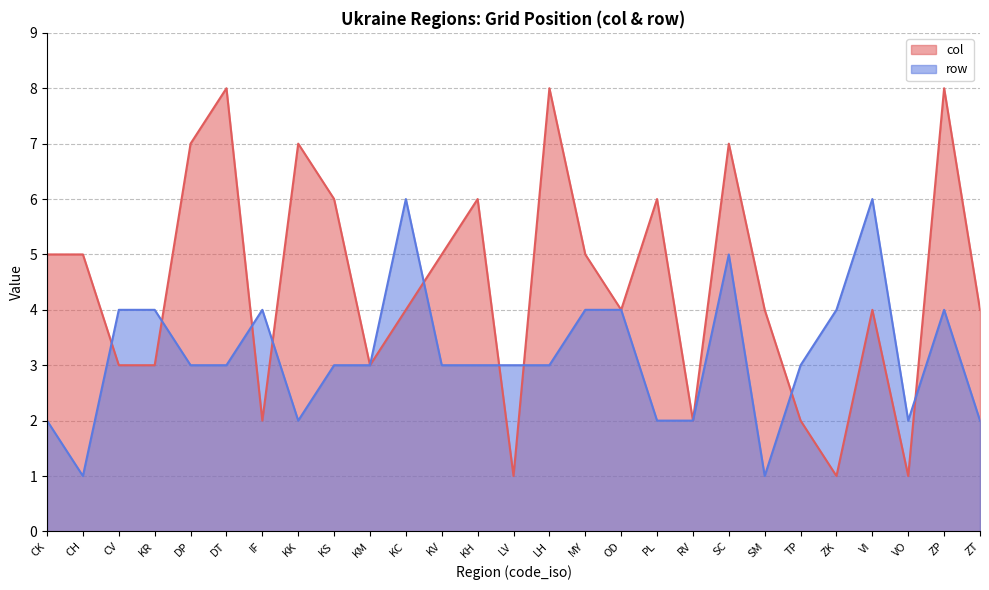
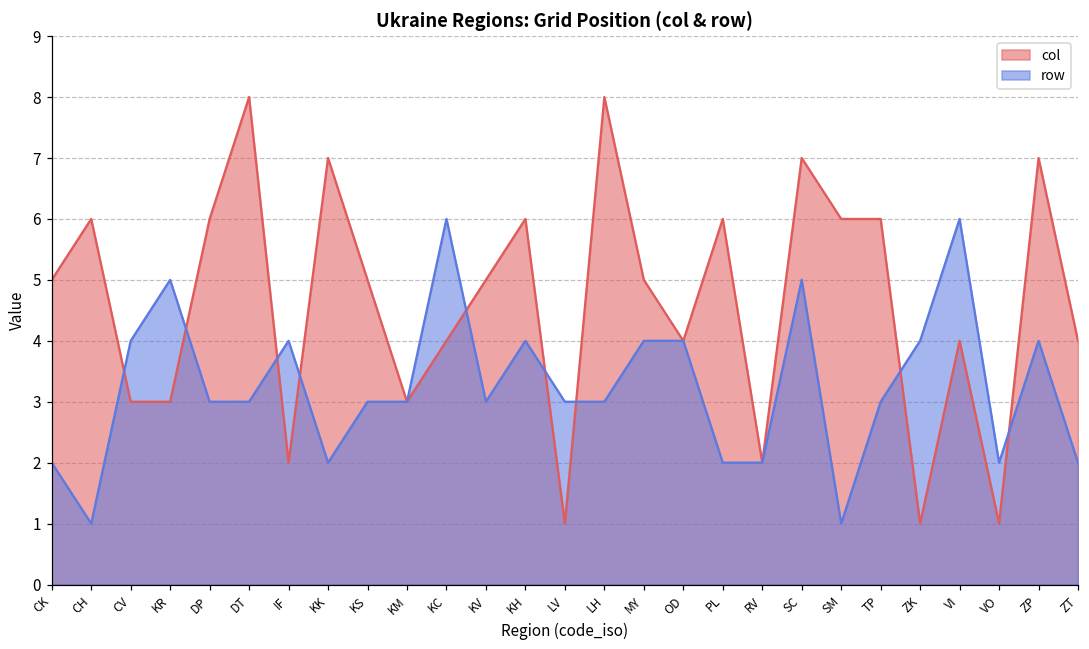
  {
    "col": {
      "CK": 5,
-     "CH": 5,
+     "CH": 6,
      "CV": 3,
      "KR": 3,
-     "DP": 7,
+     "DP": 6,
      "DT": 8,
      "IF": 2,
      "KK": 7,
-     "KS": 6,
+     "KS": 5,
      "KC": 4,
      "KV": 5,
      "KH": 6,
      "LV": 1,
      "LH": 8,
      "MY": 5,
      "PL": 6,
      "SC": 7,
-     "SM": 4,
-     "TP": 2,
+     "SM": 6,
+     "TP": 6,
      "ZK": 1,
      "VI": 4,
      "VO": 1,
-     "ZP": 8,
+     "ZP": 7,
      "ZT": 4
    },
    "row": {
      "CK": 2,
      "CH": 1,
      "CV": 4,
-     "KR": 4,
+     "KR": 5,
      "DP": 3,
      "DT": 3,
      "IF": 4,
      "KK": 2,
      "KS": 3,
      "KC": 6,
      "KV": 3,
-     "KH": 3,
+     "KH": 4,
      "LV": 3,
      "LH": 3,
      "MY": 4,
      "PL": 2,
      "SC": 5,
      "SM": 1,
      "TP": 3,
      "ZK": 4,
      "VI": 6,
      "VO": 2,
      "ZP": 4,
      "ZT": 2
    }
  }
